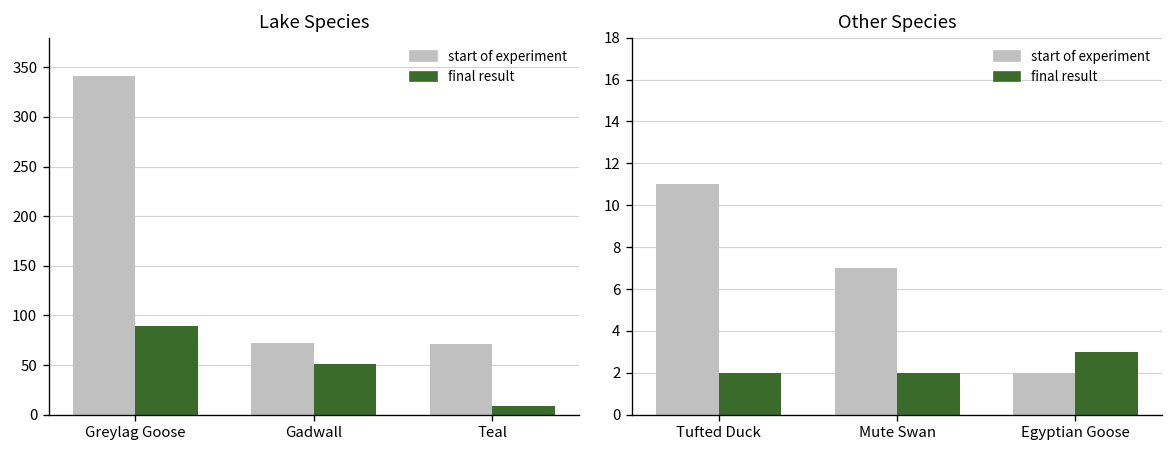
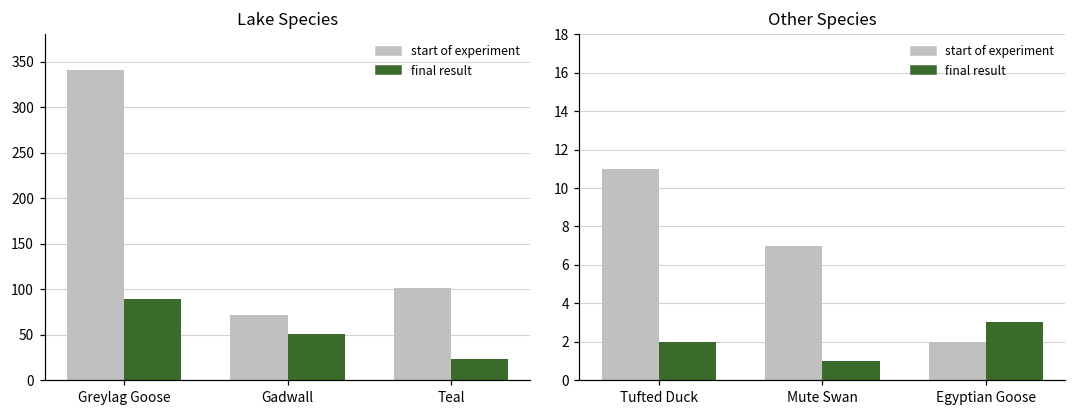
  {
    "Lake Species": {
      "start of experiment": {
        "Greylag Goose": 340,
        "Gadwall": 70,
-       "Teal": 70
+       "Teal": 100
      },
      "final result": {
        "Greylag Goose": 90,
        "Gadwall": 50,
-       "Teal": 10
+       "Teal": 20
      }
    },
    "Other Species": {
      "start of experiment": {
        "Tufted Duck": 11,
        "Mute Swan": 7,
        "Egyptian Goose": 2
      },
      "final result": {
        "Tufted Duck": 2,
-       "Mute Swan": 2,
+       "Mute Swan": 1,
        "Egyptian Goose": 3
      }
    }
  }
